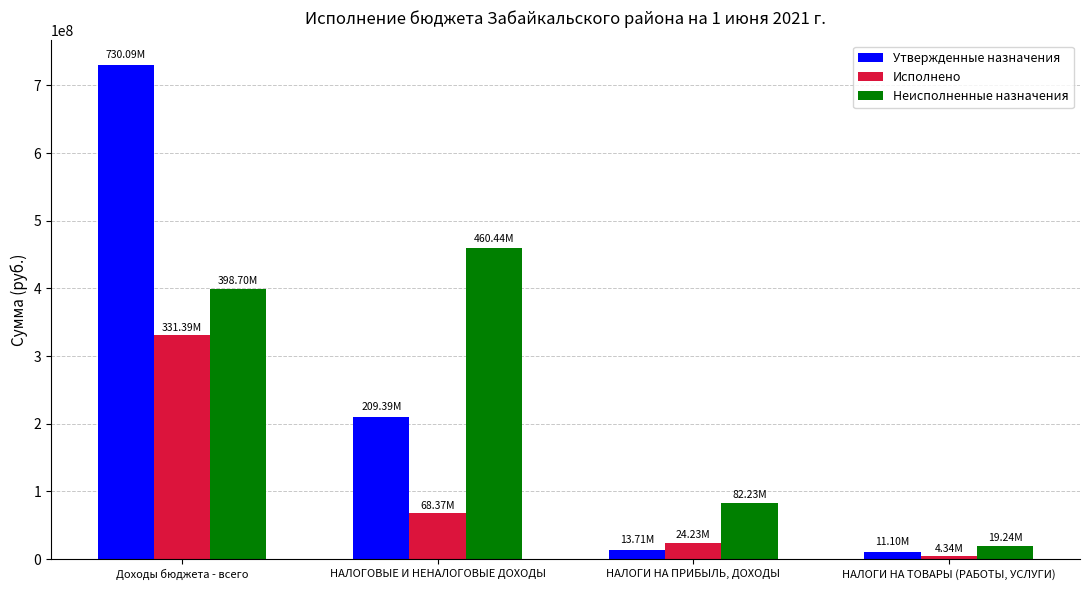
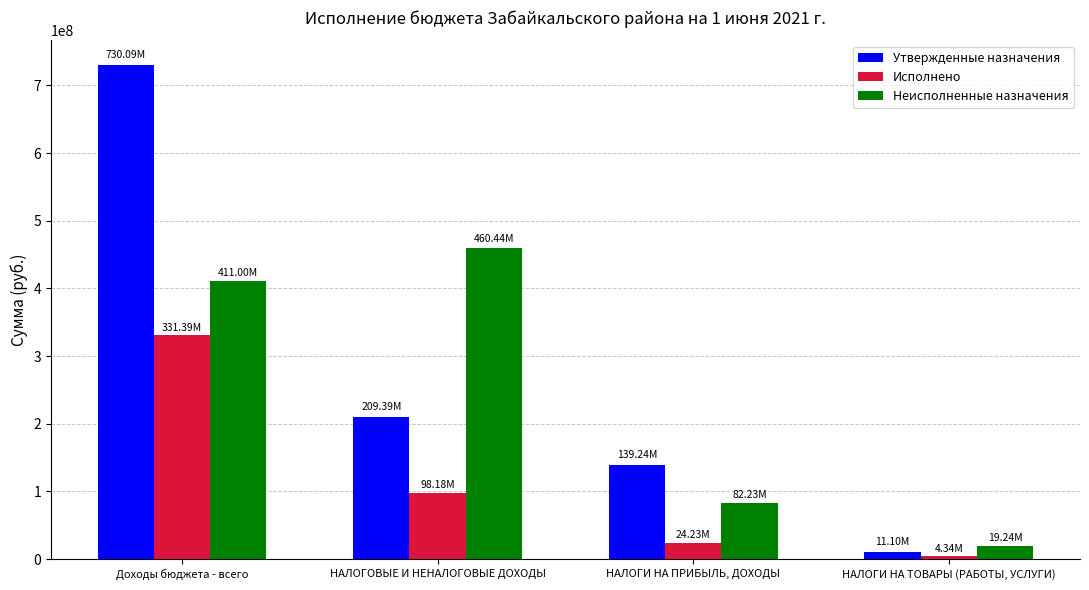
  {
    "Утвержденные назначения": {
      "Доходы бюджета - всего": "730.09M",
      "НАЛОГОВЫЕ И НЕНАЛОГОВЫЕ ДОХОДЫ": "209.39M",
-     "НАЛОГИ НА ПРИБЫЛЬ, ДОХОДЫ": "13.71M",
+     "НАЛОГИ НА ПРИБЫЛЬ, ДОХОДЫ": "139.24M",
      "НАЛОГИ НА ТОВАРЫ (РАБОТЫ, УСЛУГИ)": "11.10M"
    },
    "Исполнено": {
      "Доходы бюджета - всего": "331.39M",
-     "НАЛОГОВЫЕ И НЕНАЛОГОВЫЕ ДОХОДЫ": "68.37M",
+     "НАЛОГОВЫЕ И НЕНАЛОГОВЫЕ ДОХОДЫ": "98.18M",
      "НАЛОГИ НА ПРИБЫЛЬ, ДОХОДЫ": "24.23M",
      "НАЛОГИ НА ТОВАРЫ (РАБОТЫ, УСЛУГИ)": "4.34M"
    },
    "Неисполненные назначения": {
-     "Доходы бюджета - всего": "398.70M",
+     "Доходы бюджета - всего": "411.00M",
      "НАЛОГОВЫЕ И НЕНАЛОГОВЫЕ ДОХОДЫ": "460.44M",
      "НАЛОГИ НА ПРИБЫЛЬ, ДОХОДЫ": "82.23M",
      "НАЛОГИ НА ТОВАРЫ (РАБОТЫ, УСЛУГИ)": "19.24M"
    }
  }
